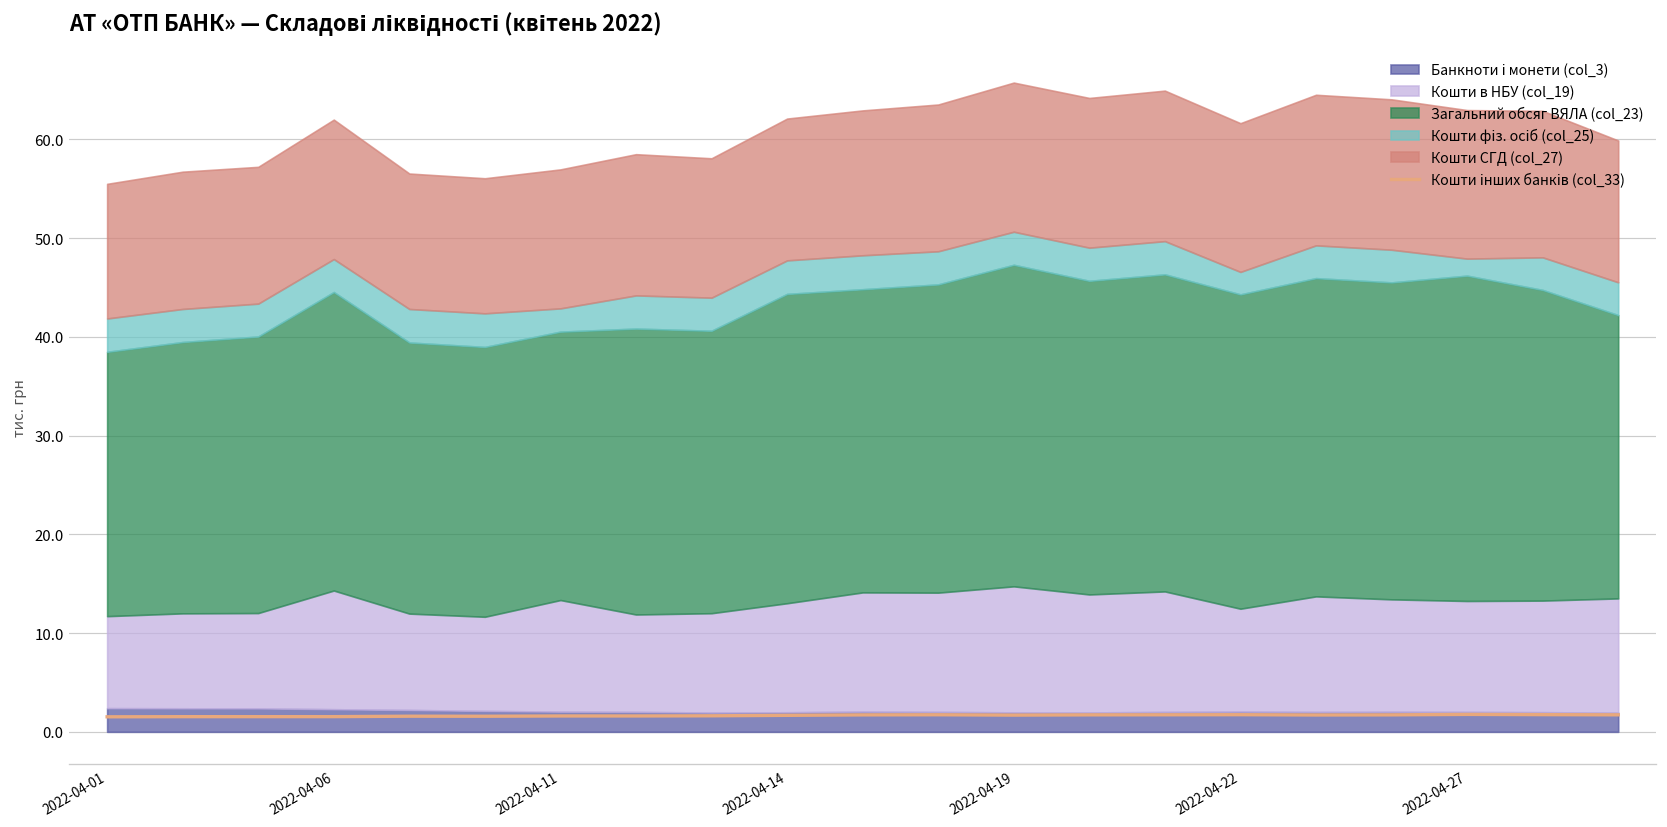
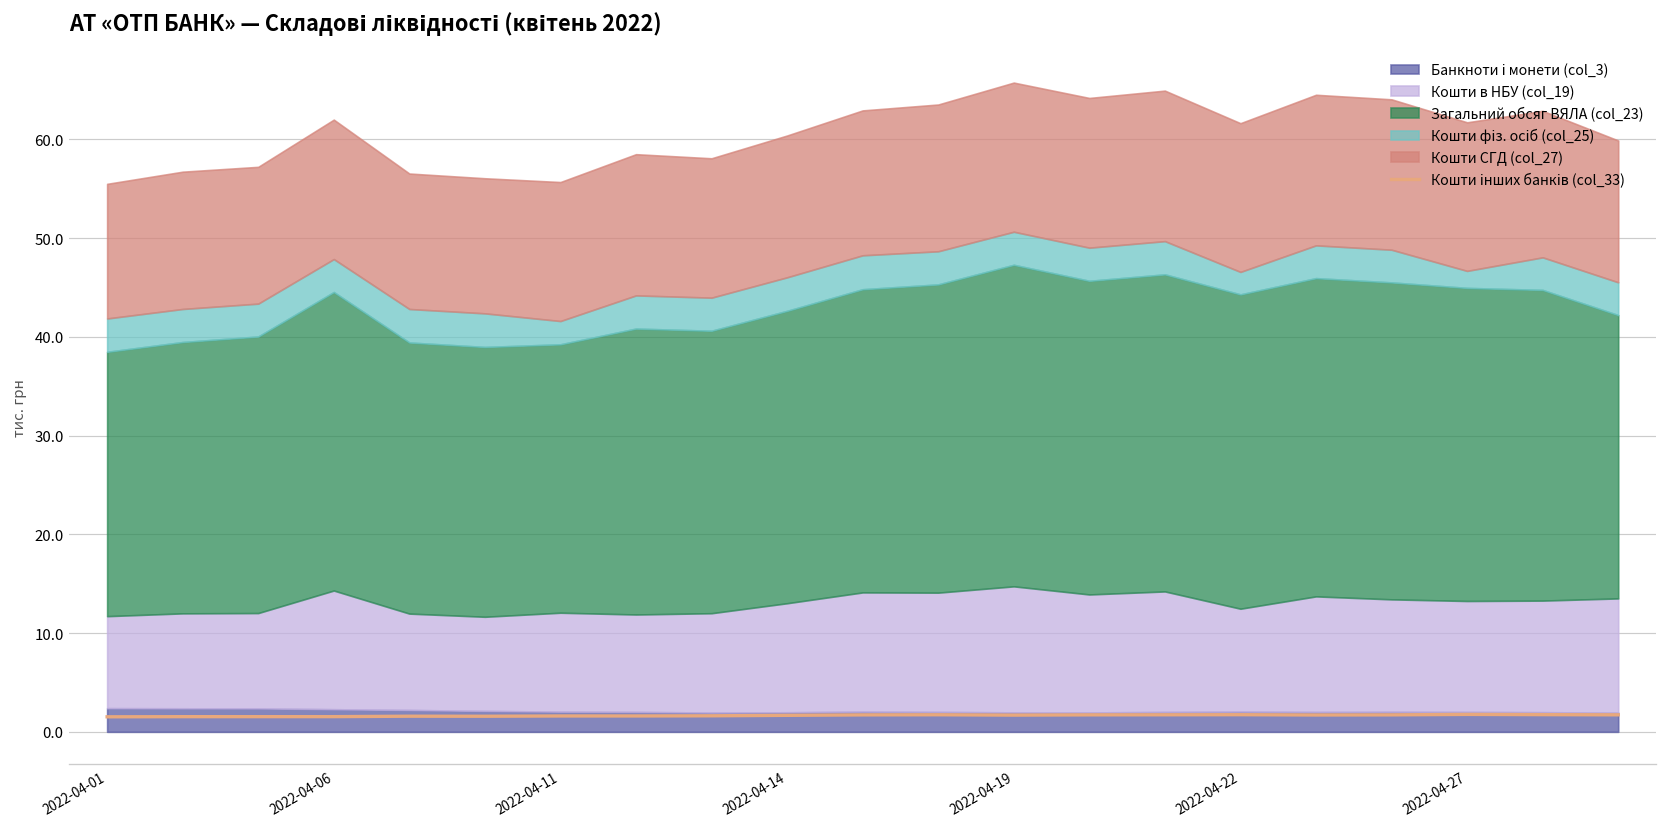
  {
    "Банкноти і монети (col_3)": {
      "2022-04-01": 2,
      "2022-04-06": 2,
      "2022-04-11": 2,
      "2022-04-14": 2,
      "2022-04-22": 2
    },
    "Кошти в НБУ (col_19)": {
      "2022-04-01": 9,
      "2022-04-06": 12,
-     "2022-04-11": 11,
+     "2022-04-11": 10,
      "2022-04-14": 11,
      "2022-04-19": 13,
      "2022-04-22": 10,
      "2022-04-27": 11
    },
    "Загальний обсяг ВЯЛА (col_23)": {
      "2022-04-01": 27,
      "2022-04-06": 30,
      "2022-04-11": 27,
-     "2022-04-14": 31,
+     "2022-04-14": 30,
      "2022-04-19": 33,
      "2022-04-22": 32,
-     "2022-04-27": 33
+     "2022-04-27": 32
    },
    "Кошти фіз. осіб (col_25)": {
      "2022-04-01": 3,
      "2022-04-06": 3,
      "2022-04-11": 2,
      "2022-04-14": 3,
      "2022-04-19": 3,
      "2022-04-22": 2,
      "2022-04-27": 2
    }
  }
